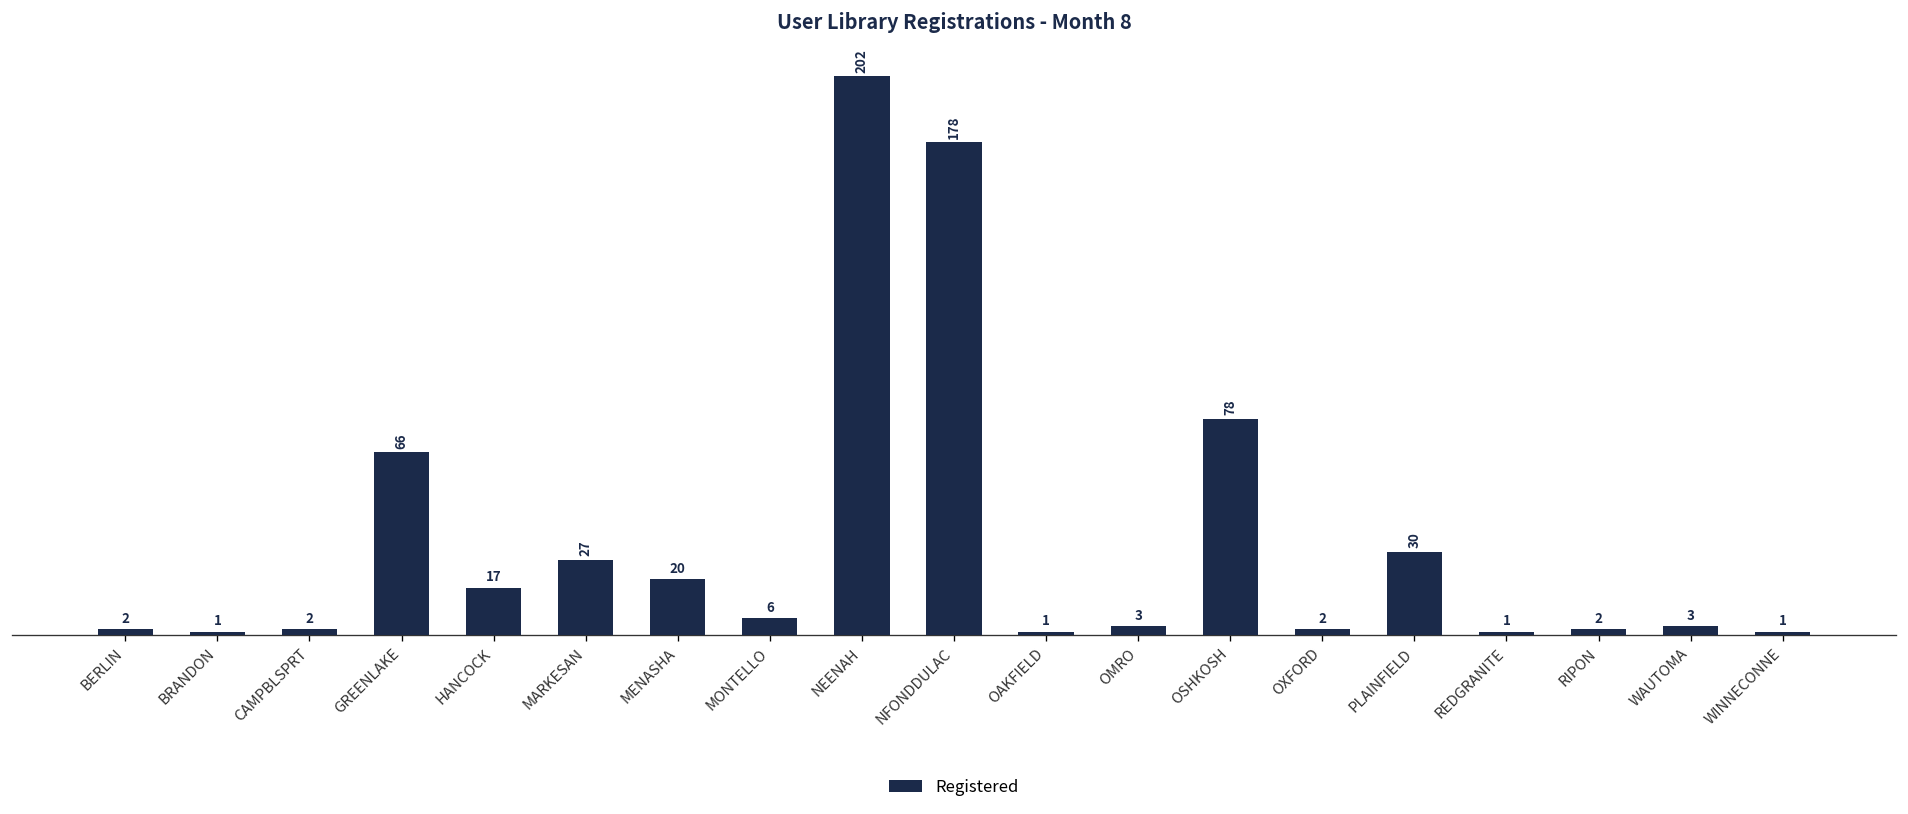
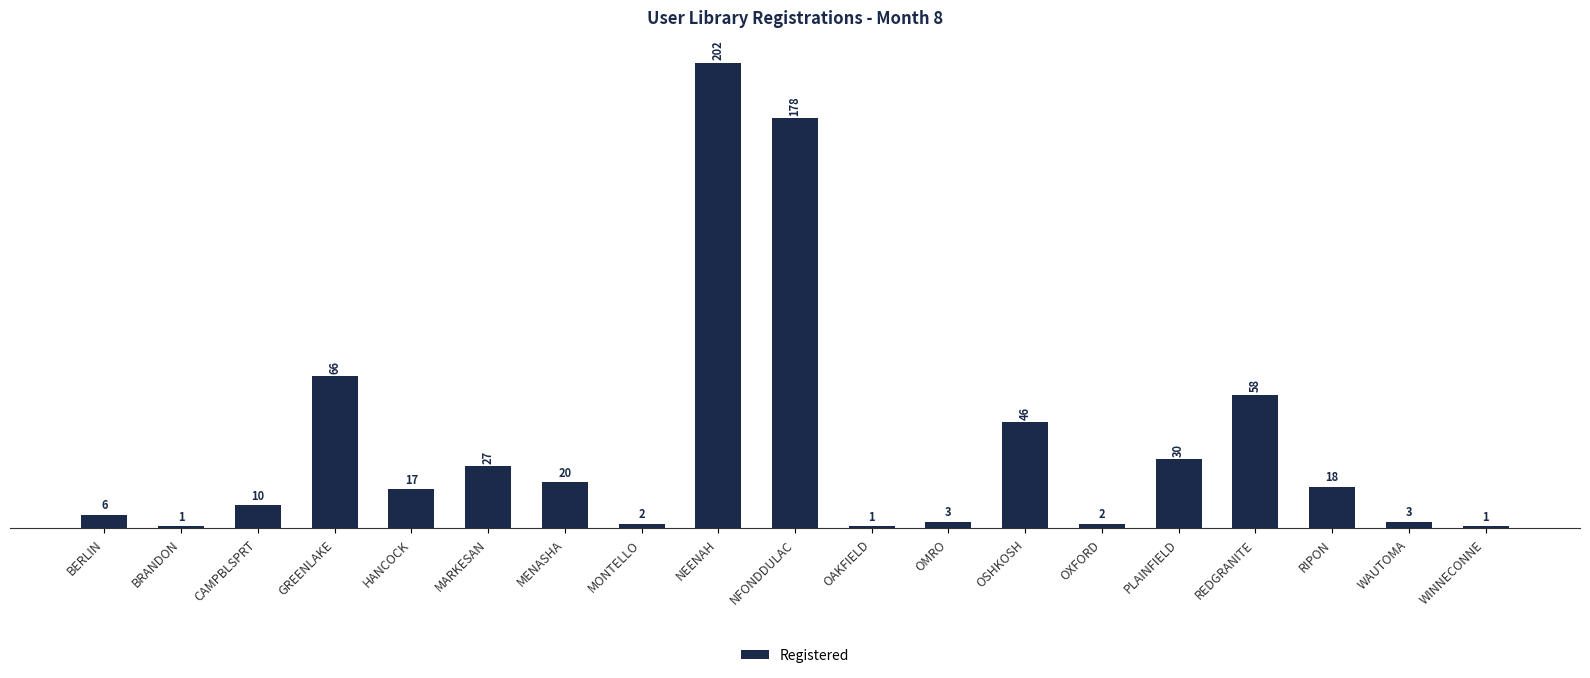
  {
-   "BERLIN": 2,
+   "BERLIN": 6,
    "BRANDON": 1,
-   "CAMPBLSPRT": 2,
+   "CAMPBLSPRT": 10,
    "GREENLAKE": 66,
    "HANCOCK": 17,
    "MARKESAN": 27,
    "MENASHA": 20,
-   "MONTELLO": 6,
+   "MONTELLO": 2,
    "NEENAH": 202,
    "NFONDDULAC": 178,
    "OAKFIELD": 1,
    "OMRO": 3,
-   "OSHKOSH": 78,
+   "OSHKOSH": 46,
    "OXFORD": 2,
    "PLAINFIELD": 30,
-   "REDGRANITE": 1,
-   "RIPON": 2,
+   "REDGRANITE": 58,
+   "RIPON": 18,
    "WAUTOMA": 3,
    "WINNECONNE": 1
  }
